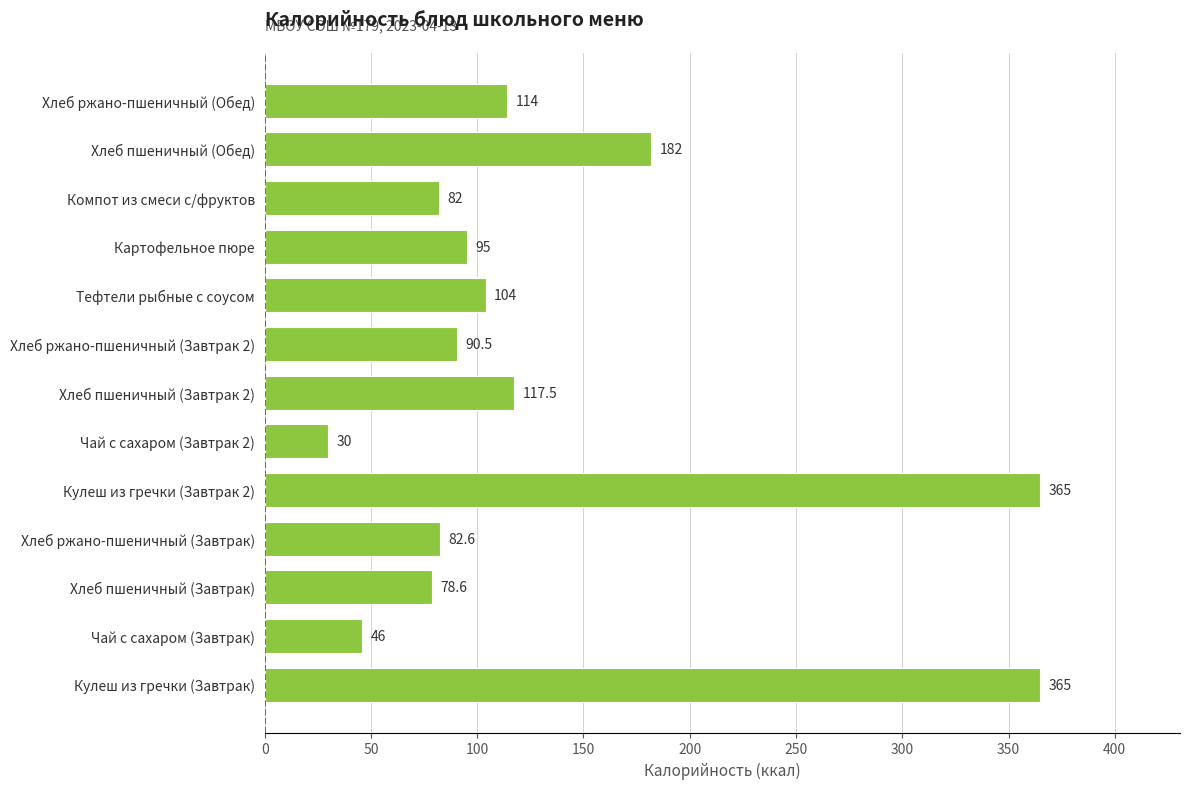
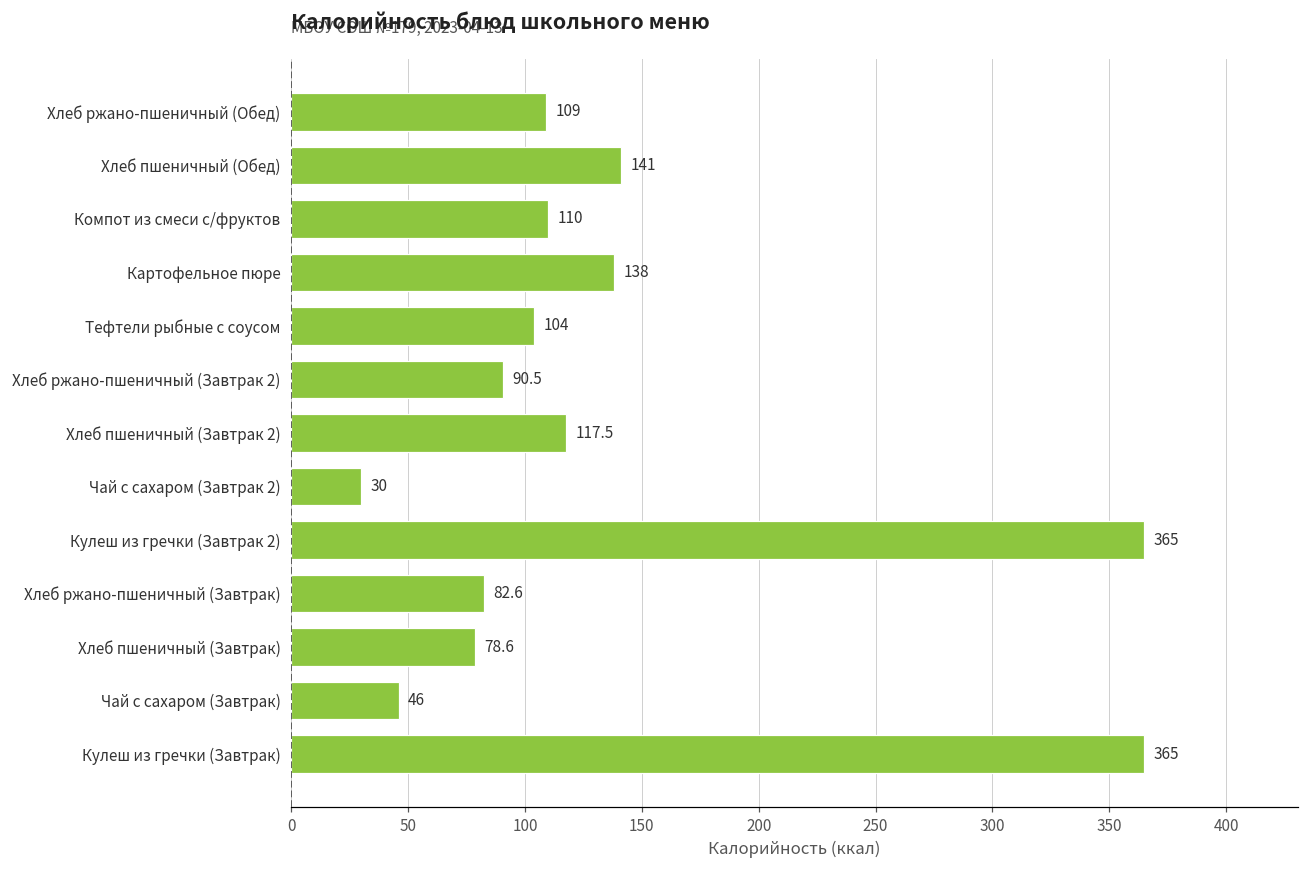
  {
-   "Хлеб ржано-пшеничный (Обед)": 114,
-   "Хлеб пшеничный (Обед)": 182,
-   "Компот из смеси с/фруктов": 82,
-   "Картофельное пюре": 95,
+   "Хлеб ржано-пшеничный (Обед)": 109,
+   "Хлеб пшеничный (Обед)": 141,
+   "Компот из смеси с/фруктов": 110,
+   "Картофельное пюре": 138,
    "Тефтели рыбные с соусом": 104,
    "Хлеб ржано-пшеничный (Завтрак 2)": 90.5,
    "Хлеб пшеничный (Завтрак 2)": 117.5,
    "Чай с сахаром (Завтрак 2)": 30,
    "Кулеш из гречки (Завтрак 2)": 365,
    "Хлеб ржано-пшеничный (Завтрак)": 82.6,
    "Хлеб пшеничный (Завтрак)": 78.6,
    "Чай с сахаром (Завтрак)": 46,
    "Кулеш из гречки (Завтрак)": 365
  }
